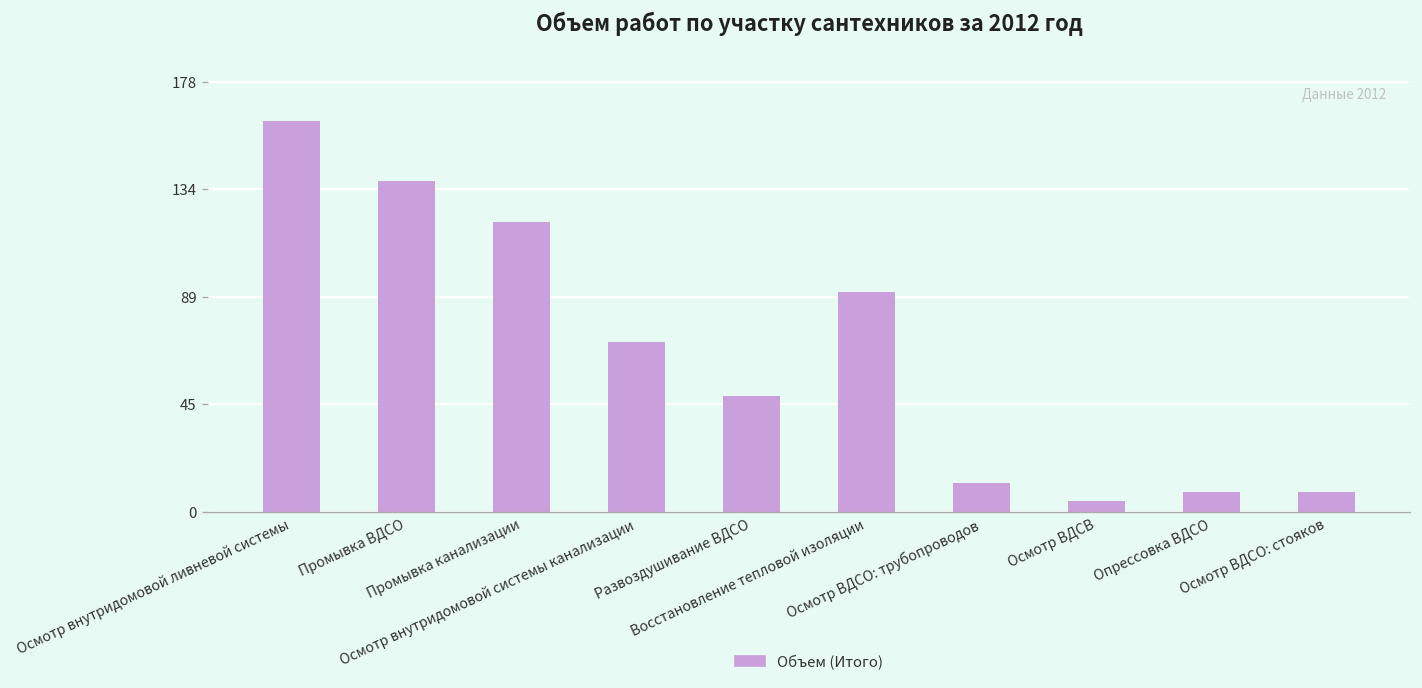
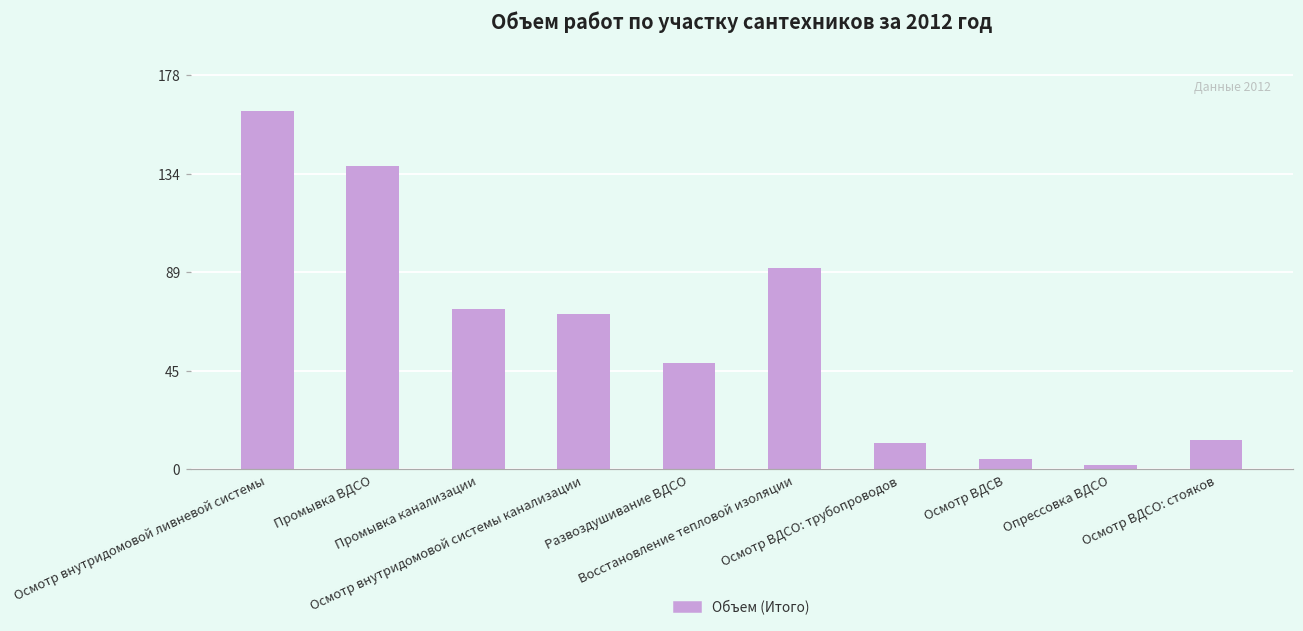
  {
    "Осмотр внутридомовой ливневой системы": 162,
    "Промывка ВДСО": 137,
-   "Промывка канализации": 120,
+   "Промывка канализации": 72,
    "Осмотр внутридомовой системы канализации": 70,
    "Развоздушивание ВДСО": 48,
    "Восстановление тепловой изоляции": 91,
    "Осмотр ВДСО: трубопроводов": 12,
    "Осмотр ВДСВ": 5,
-   "Опрессовка ВДСО": 8,
-   "Осмотр ВДСО: стояков": 8
+   "Опрессовка ВДСО": 2,
+   "Осмотр ВДСО: стояков": 13
  }
